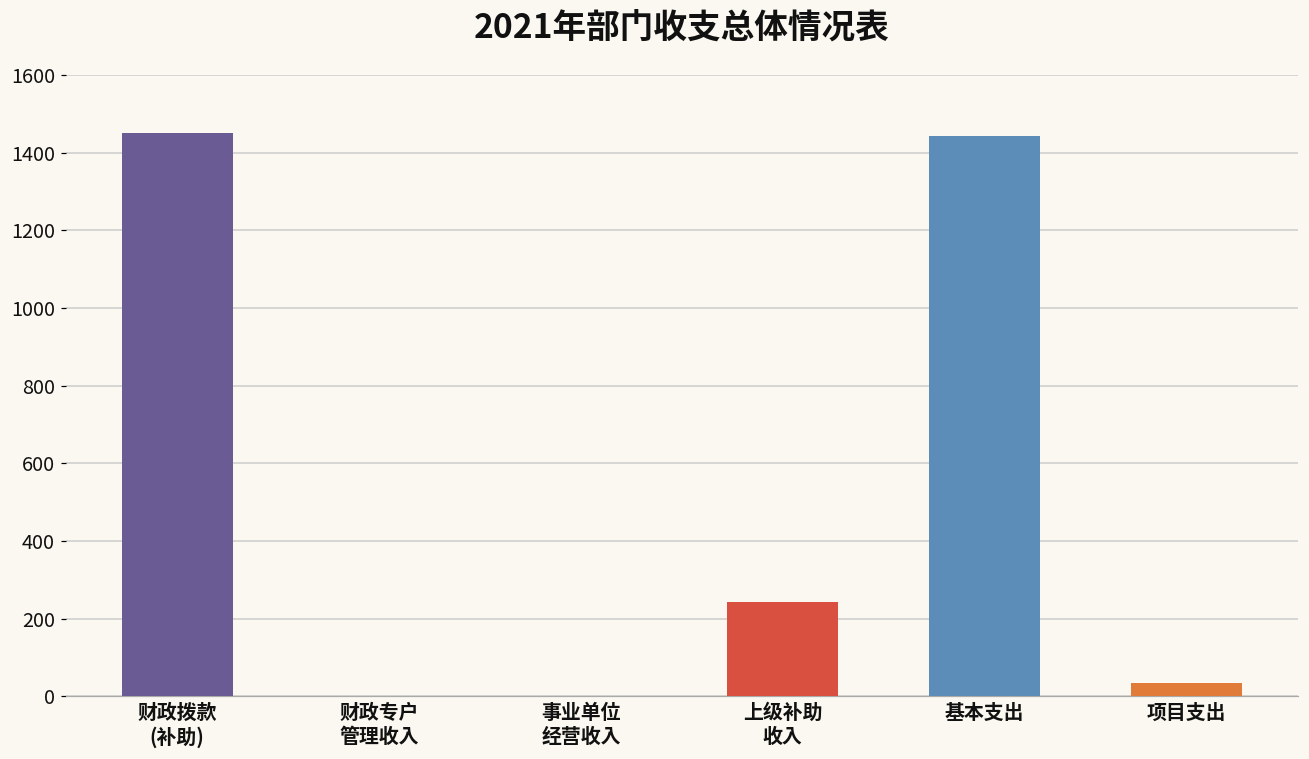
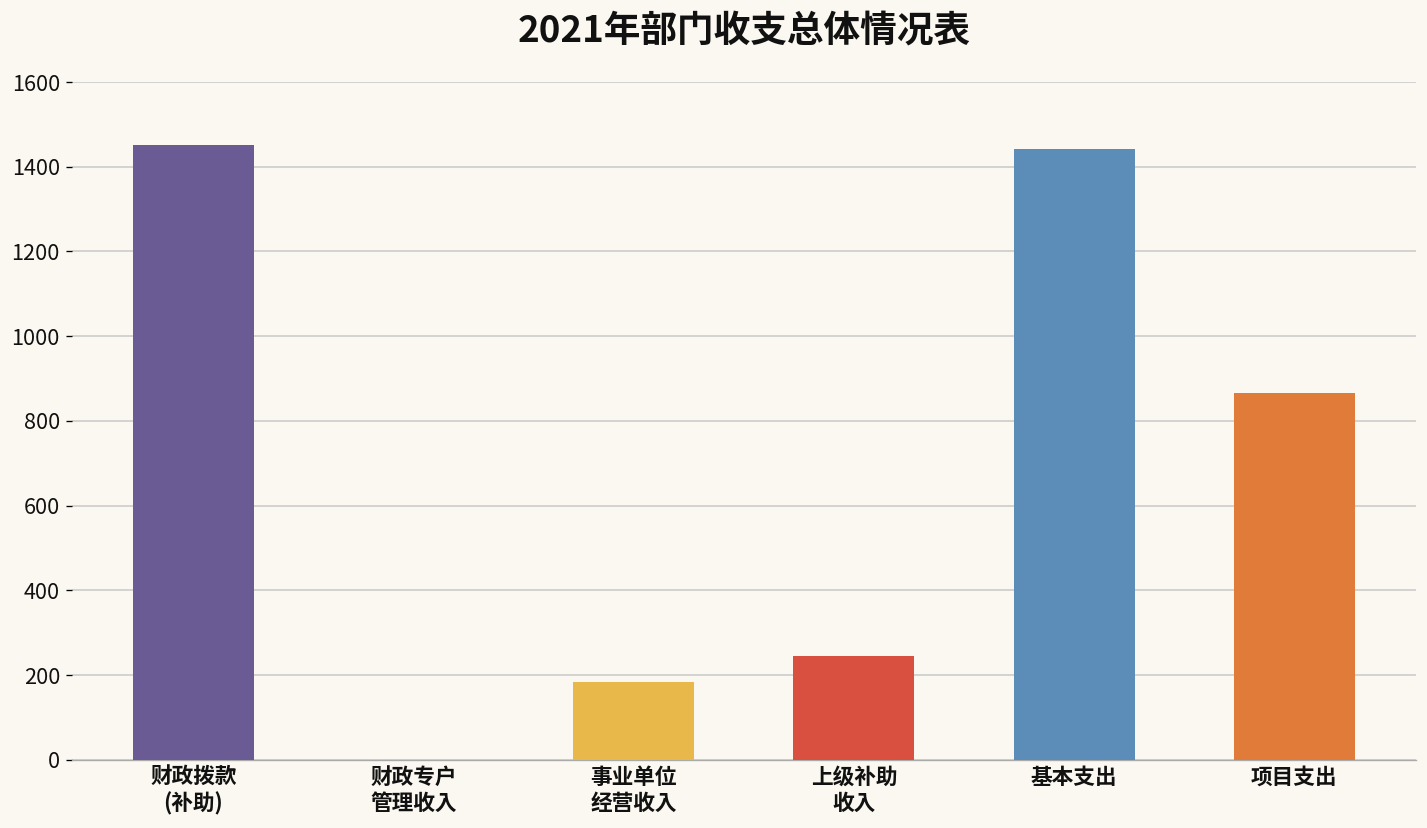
  {
    "财政拨款 (补助)": 1450,
    "财政专户 管理收入": 0,
-   "事业单位 经营收入": 0,
+   "事业单位 经营收入": 180,
    "上级补助 收入": 240,
    "基本支出": 1440,
-   "项目支出": 30
+   "项目支出": 870
  }
